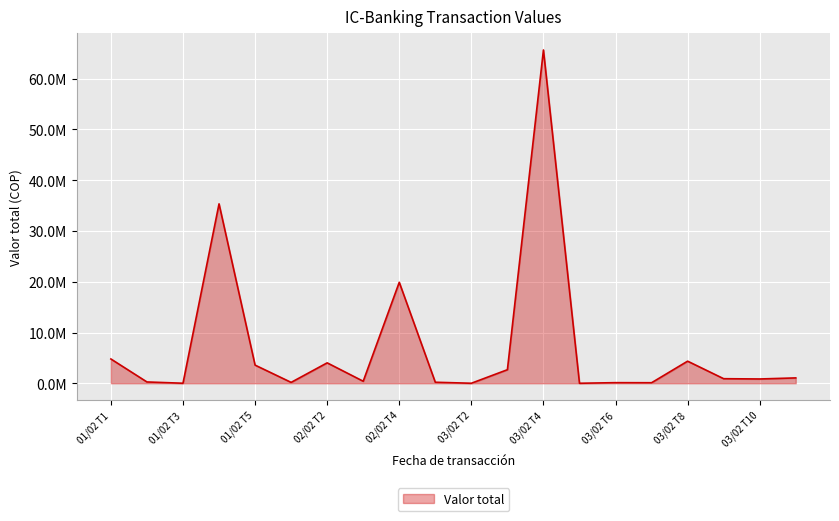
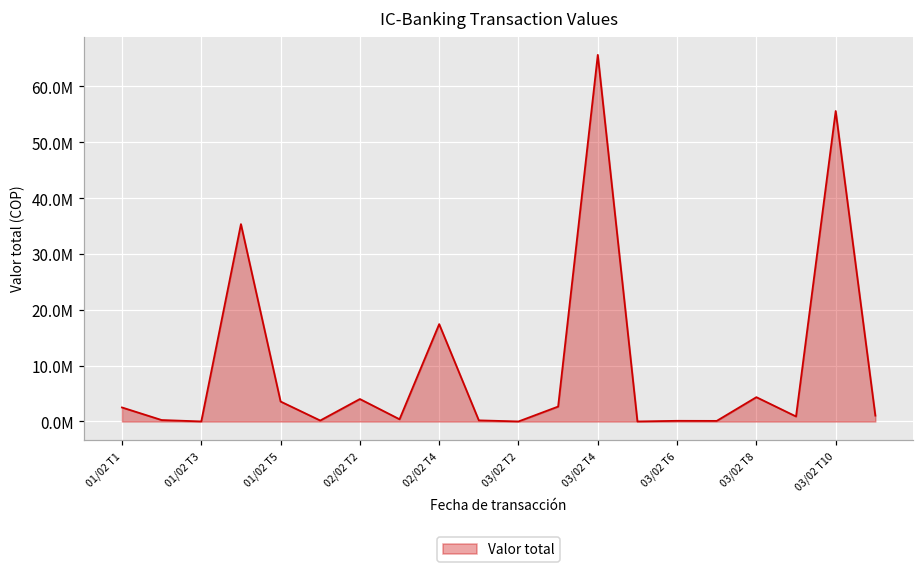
  {
-   "01/02 T1": 5000000,
+   "01/02 T1": 3000000,
    "01/02 T3": 0,
    "01/02 T5": 4000000,
    "02/02 T2": 4000000,
-   "02/02 T4": 20000000,
+   "02/02 T4": 17000000,
    "03/02 T2": 0,
    "03/02 T4": 66000000,
    "03/02 T6": 0,
    "03/02 T8": 4000000,
-   "03/02 T10": 1000000
+   "03/02 T10": 56000000
  }
